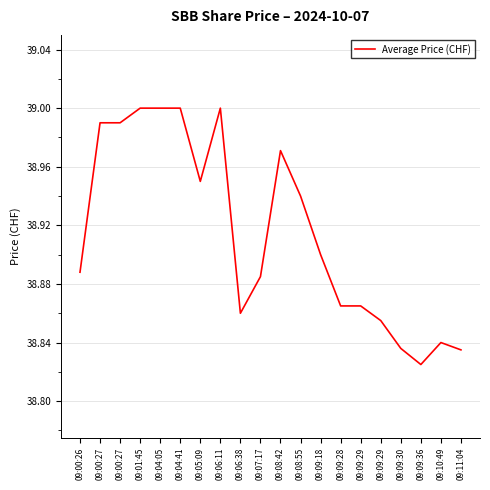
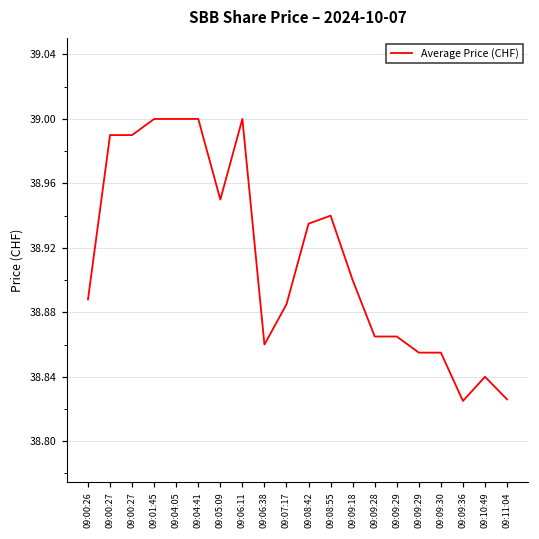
  {
    "09:00:26": 38.888,
    "09:01:45": 39.000,
    "09:04:05": 39.000,
    "09:04:41": 39.000,
    "09:05:09": 38.950,
    "09:06:11": 39.000,
    "09:06:38": 38.860,
    "09:07:17": 38.885,
-   "09:08:42": 38.971,
+   "09:08:42": 38.935,
    "09:08:55": 38.940,
    "09:09:18": 38.900,
    "09:09:28": 38.865,
-   "09:09:30": 38.836,
+   "09:09:30": 38.855,
    "09:09:36": 38.825,
    "09:10:49": 38.840,
-   "09:11:04": 38.835
+   "09:11:04": 38.826
  }
